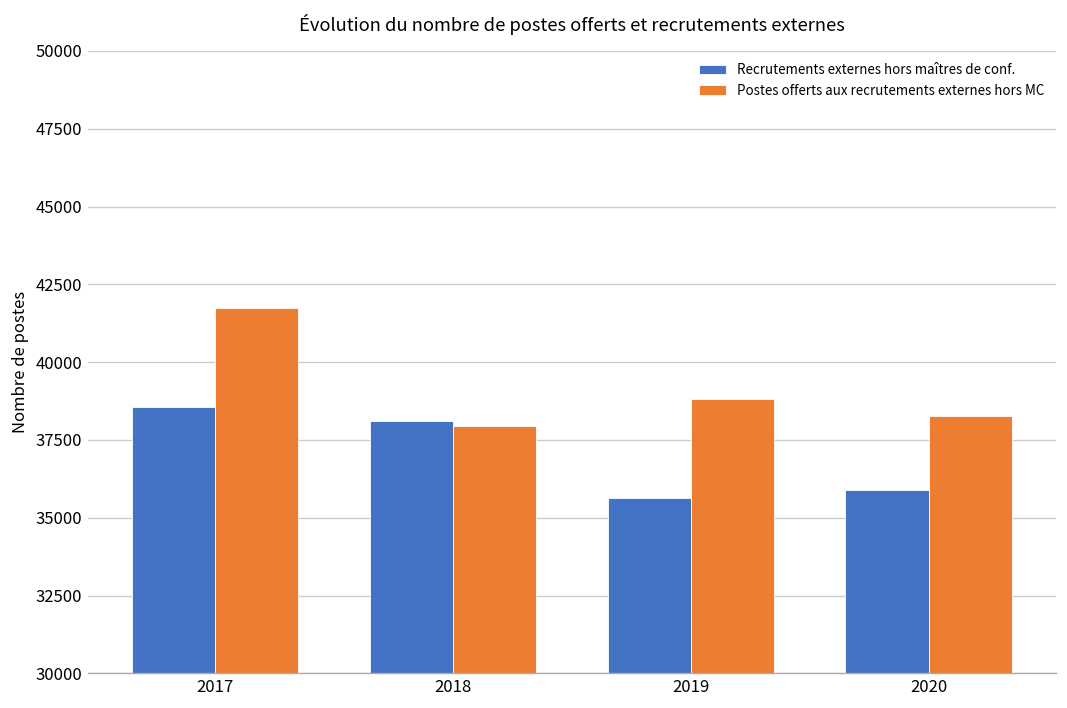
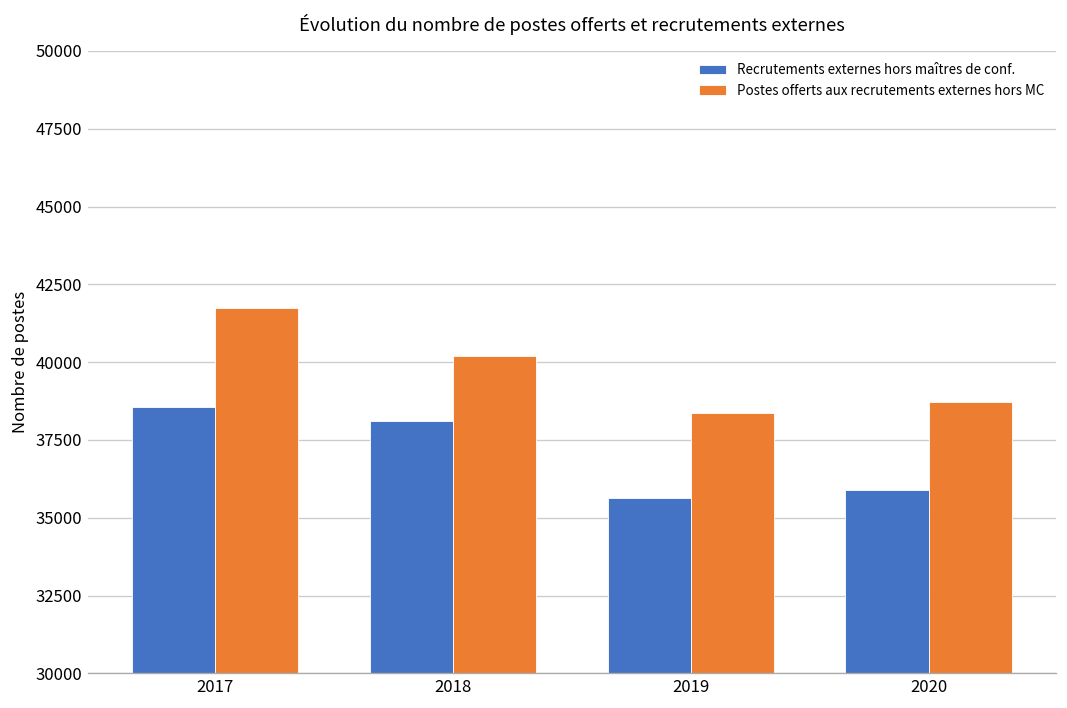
  {
    "Recrutements externes hors maîtres de conf.": {
      "2017": 38600,
      "2018": 38100,
      "2019": 35600,
      "2020": 35900
    },
    "Postes offerts aux recrutements externes hors MC": {
      "2017": 41700,
-     "2018": 37900,
-     "2019": 38800,
-     "2020": 38300
+     "2018": 40200,
+     "2019": 38400,
+     "2020": 38700
    }
  }
